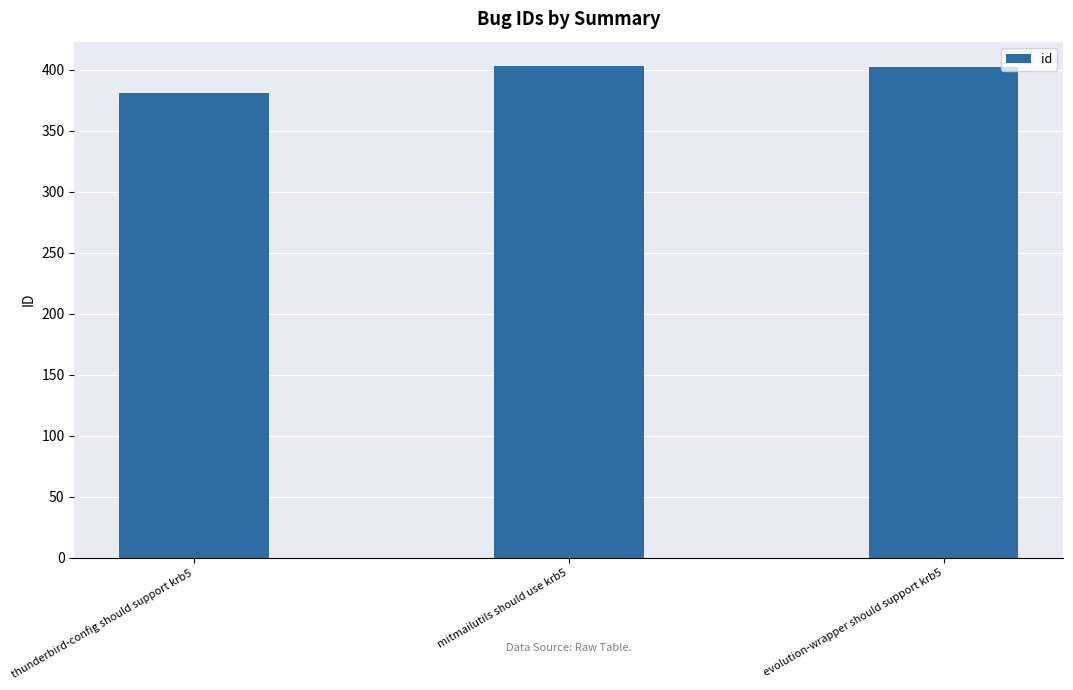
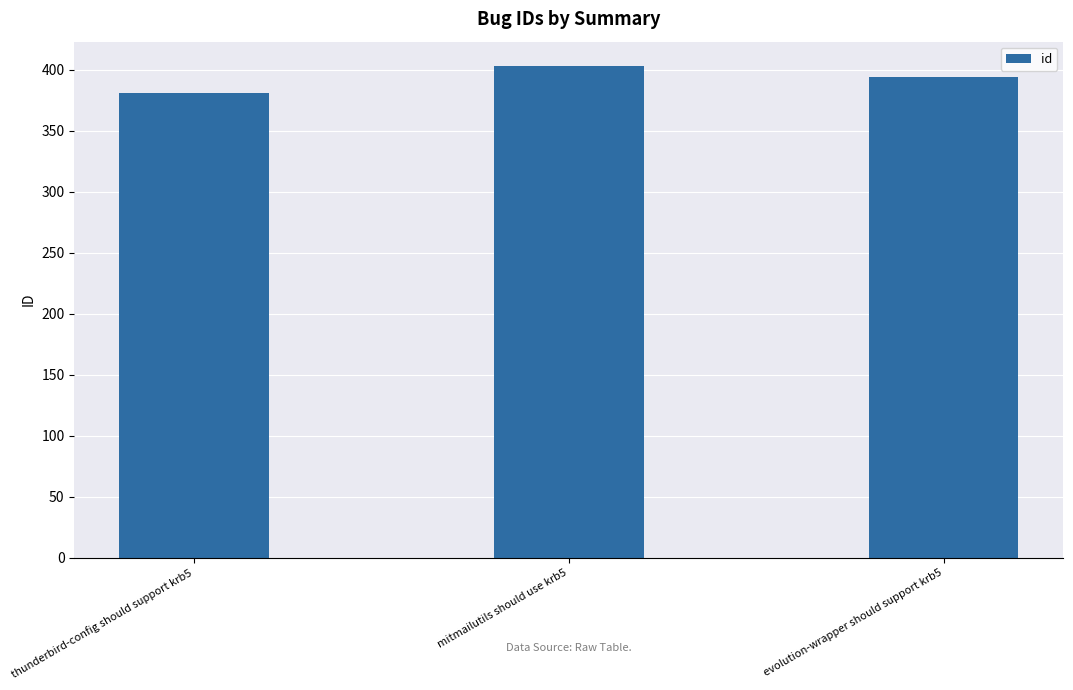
  {
    "thunderbird-config should support krb5": 381,
    "mitmailutils should use krb5": 403,
-   "evolution-wrapper should support krb5": 402
+   "evolution-wrapper should support krb5": 394
  }
